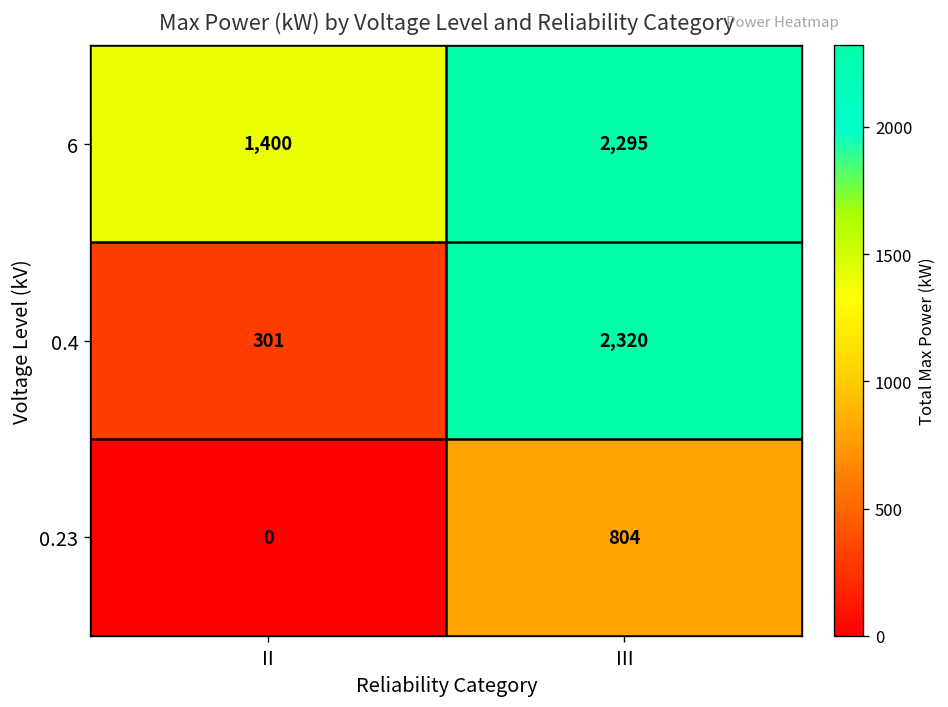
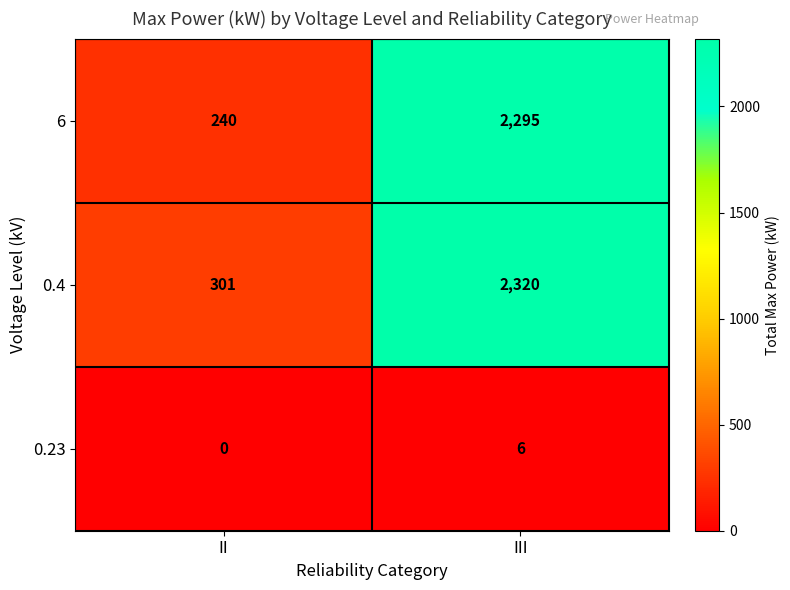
  {
    "6": {
-     "II": "1,400",
+     "II": "240",
      "III": "2,295"
    },
    "0.4": {
      "II": "301",
      "III": "2,320"
    },
    "0.23": {
      "II": "0",
-     "III": "804"
+     "III": "6"
    }
  }
